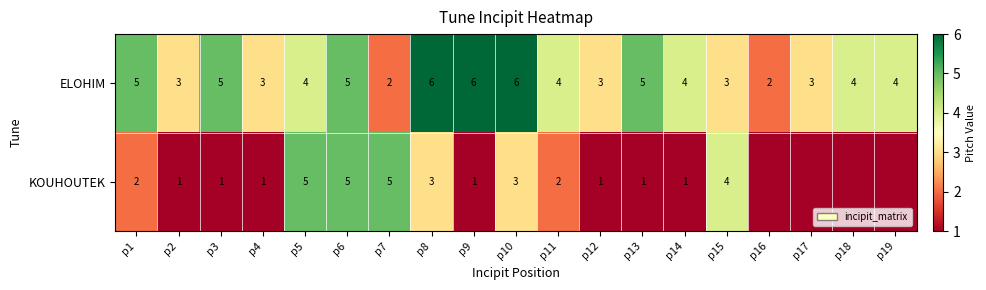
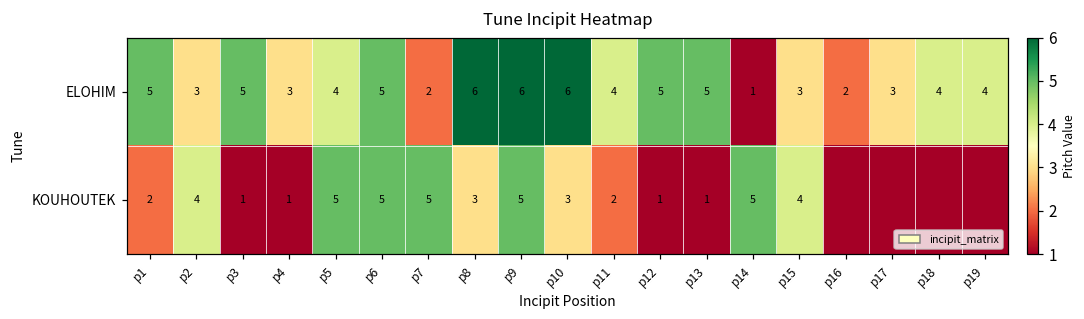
  {
    "ELOHIM": {
      "p1": 5,
      "p2": 3,
      "p3": 5,
      "p4": 3,
      "p5": 4,
      "p6": 5,
      "p7": 2,
      "p8": 6,
      "p9": 6,
      "p10": 6,
      "p11": 4,
-     "p12": 3,
+     "p12": 5,
      "p13": 5,
-     "p14": 4,
+     "p14": 1,
      "p15": 3,
      "p16": 2,
      "p17": 3,
      "p18": 4,
      "p19": 4
    },
    "KOUHOUTEK": {
      "p1": 2,
-     "p2": 1,
+     "p2": 4,
      "p3": 1,
      "p4": 1,
      "p5": 5,
      "p6": 5,
      "p7": 5,
      "p8": 3,
-     "p9": 1,
+     "p9": 5,
      "p10": 3,
      "p11": 2,
      "p12": 1,
      "p13": 1,
-     "p14": 1,
+     "p14": 5,
      "p15": 4
    }
  }
